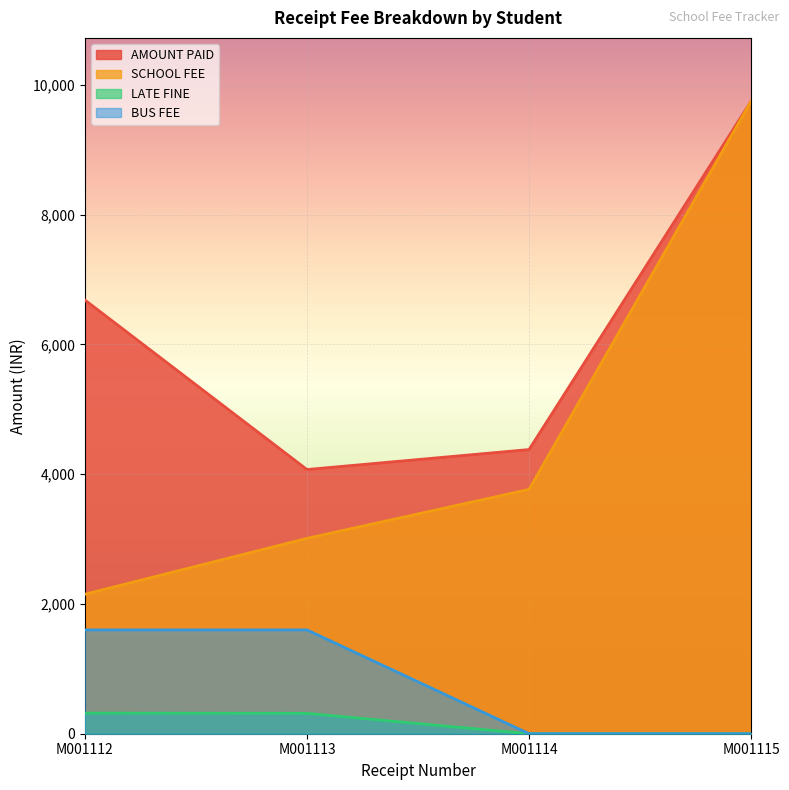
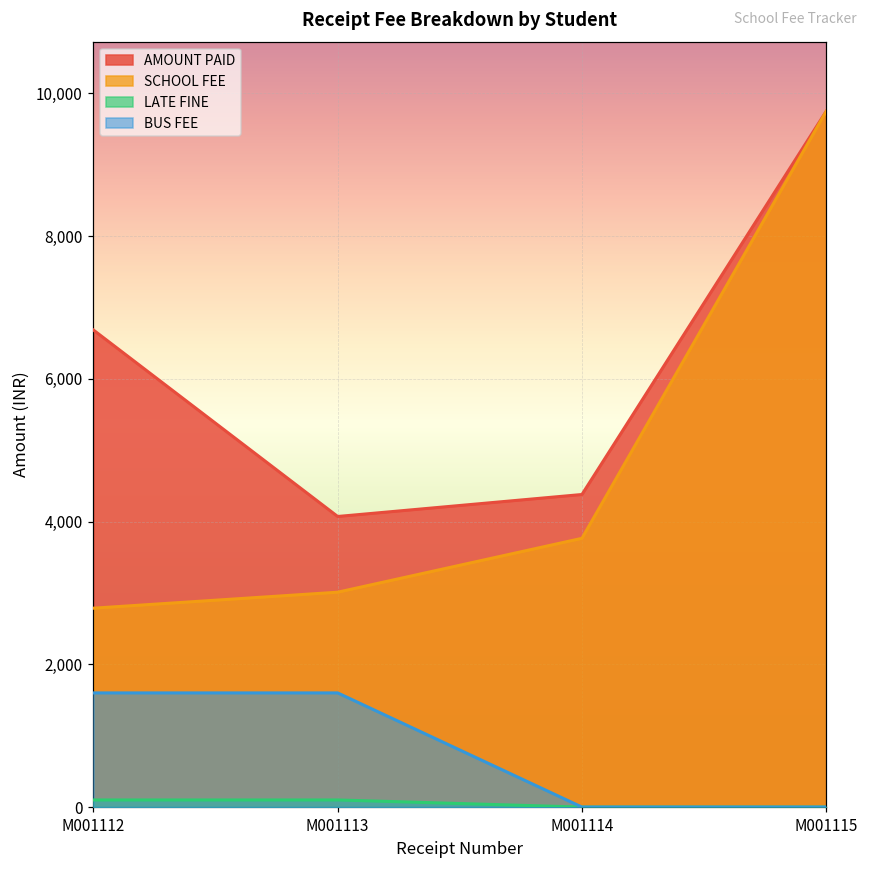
  {
    "AMOUNT PAID": {
      "M001112": "6,700",
      "M001113": "4,100",
      "M001114": "4,400"
    },
    "SCHOOL FEE": {
-     "M001112": "2,200",
+     "M001112": "2,800",
      "M001113": "3,000",
      "M001114": "3,800"
    },
    "LATE FINE": {
-     "M001112": "300",
-     "M001113": "300"
+     "M001112": "100",
+     "M001113": "100"
    },
    "BUS FEE": {
      "M001112": "1,600",
      "M001113": "1,600"
    }
  }
